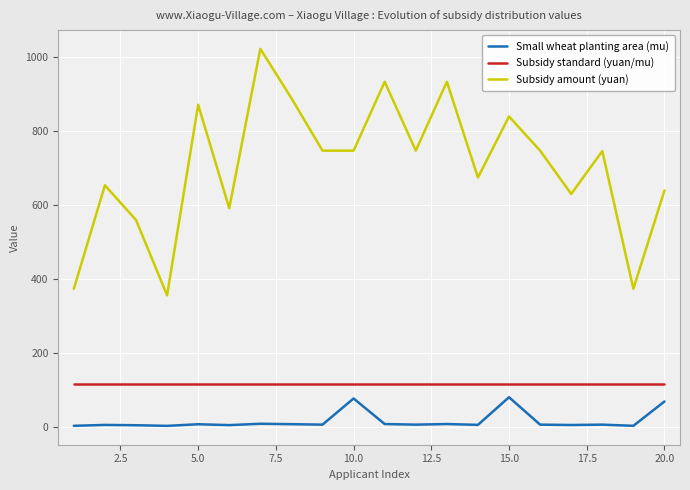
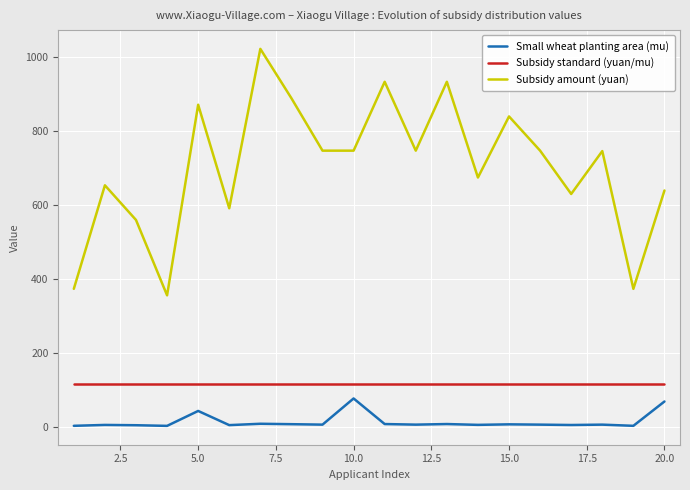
  {
    "Small wheat planting area (mu)": {
-     "5.0": 10,
+     "5.0": 40,
      "10.0": 80,
-     "15.0": 80,
+     "15.0": 10,
      "20.0": 70
    },
    "Subsidy standard (yuan/mu)": {
      "5.0": 120,
      "10.0": 120,
      "15.0": 120,
      "20.0": 120
    },
    "Subsidy amount (yuan)": {
      "5.0": 870,
      "10.0": 750,
      "15.0": 840,
      "20.0": 640
    }
  }
